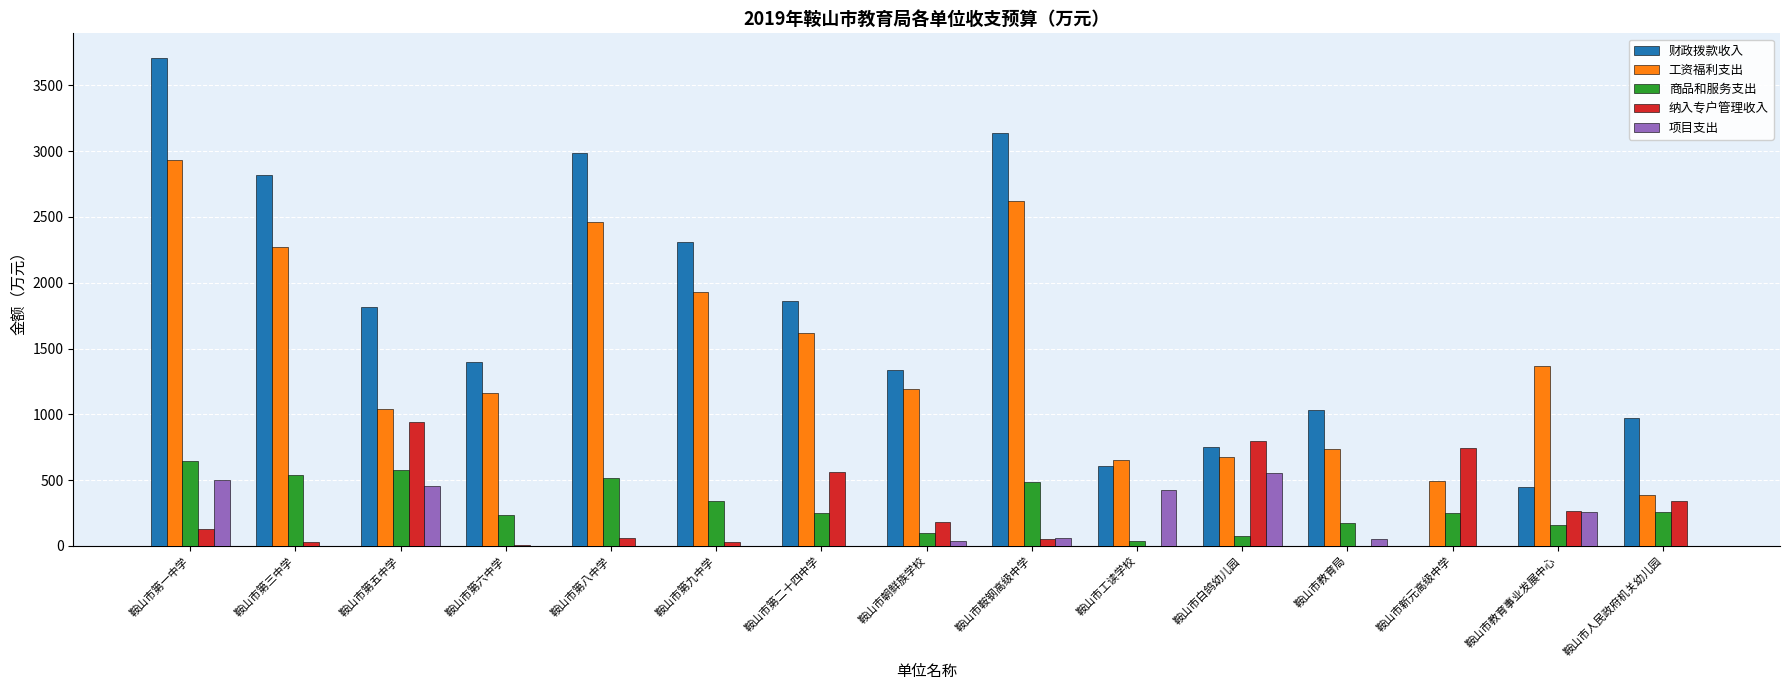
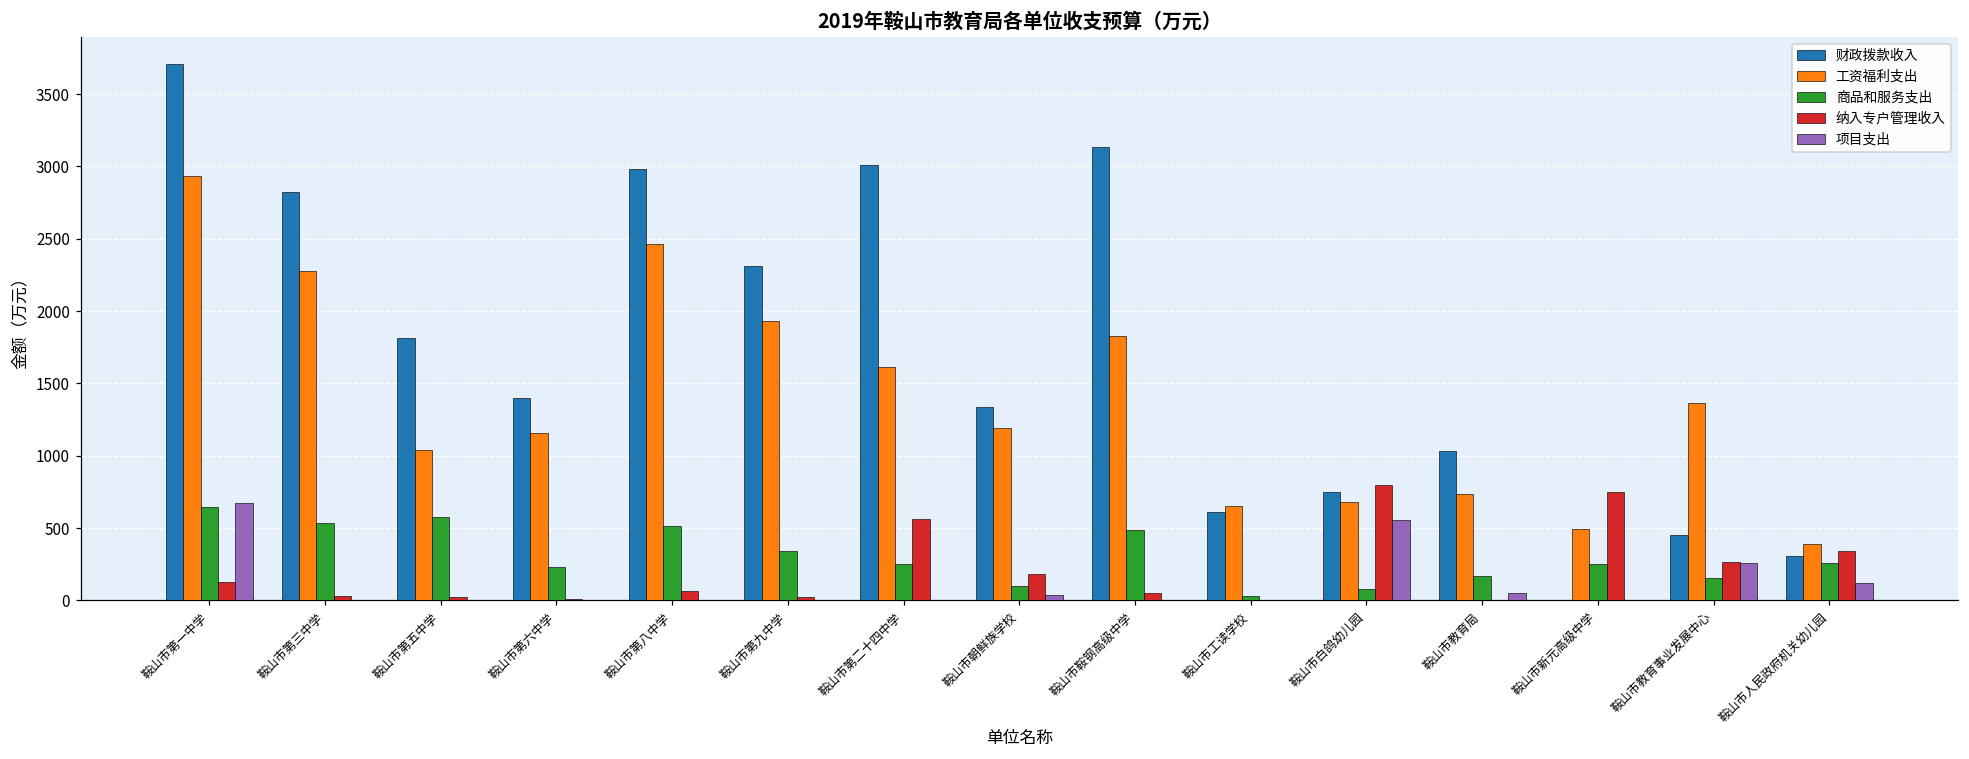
  {
    "财政拨款收入": {
      "鞍山市第一中学": 3710,
      "鞍山市第三中学": 2820,
      "鞍山市第五中学": 1810,
      "鞍山市第六中学": 1400,
      "鞍山市第八中学": 2980,
      "鞍山市第九中学": 2310,
-     "鞍山市第二十四中学": 1860,
+     "鞍山市第二十四中学": 3010,
      "鞍山市朝鲜族学校": 1330,
      "鞍山市鞍钢高级中学": 3130,
      "鞍山市工读学校": 610,
      "鞍山市白鸽幼儿园": 750,
      "鞍山市教育局": 1030,
      "鞍山市新元高级中学": 0,
      "鞍山市教育事业发展中心": 450,
-     "鞍山市人民政府机关幼儿园": 970
+     "鞍山市人民政府机关幼儿园": 310
    },
    "工资福利支出": {
      "鞍山市第一中学": 2940,
      "鞍山市第三中学": 2270,
      "鞍山市第五中学": 1040,
      "鞍山市第六中学": 1160,
      "鞍山市第八中学": 2460,
      "鞍山市第九中学": 1930,
      "鞍山市第二十四中学": 1620,
      "鞍山市朝鲜族学校": 1190,
-     "鞍山市鞍钢高级中学": 2620,
+     "鞍山市鞍钢高级中学": 1830,
      "鞍山市工读学校": 650,
      "鞍山市白鸽幼儿园": 680,
      "鞍山市教育局": 740,
      "鞍山市新元高级中学": 490,
      "鞍山市教育事业发展中心": 1370,
      "鞍山市人民政府机关幼儿园": 390
    },
    "商品和服务支出": {
      "鞍山市第一中学": 650,
      "鞍山市第三中学": 540,
      "鞍山市第五中学": 580,
      "鞍山市第六中学": 230,
      "鞍山市第八中学": 520,
      "鞍山市第九中学": 340,
      "鞍山市第二十四中学": 250,
      "鞍山市朝鲜族学校": 100,
      "鞍山市鞍钢高级中学": 490,
      "鞍山市工读学校": 30,
      "鞍山市白鸽幼儿园": 80,
      "鞍山市教育局": 170,
      "鞍山市新元高级中学": 250,
      "鞍山市教育事业发展中心": 160,
      "鞍山市人民政府机关幼儿园": 260
    },
    "纳入专户管理收入": {
      "鞍山市第一中学": 130,
      "鞍山市第三中学": 30,
-     "鞍山市第五中学": 940,
+     "鞍山市第五中学": 30,
      "鞍山市第八中学": 60,
      "鞍山市第九中学": 30,
      "鞍山市第二十四中学": 560,
      "鞍山市朝鲜族学校": 180,
      "鞍山市鞍钢高级中学": 50,
      "鞍山市工读学校": 0,
      "鞍山市白鸽幼儿园": 800,
      "鞍山市教育局": 0,
      "鞍山市新元高级中学": 750,
      "鞍山市教育事业发展中心": 270,
      "鞍山市人民政府机关幼儿园": 340
    },
    "项目支出": {
-     "鞍山市第一中学": 500,
+     "鞍山市第一中学": 670,
      "鞍山市第三中学": 0,
-     "鞍山市第五中学": 460,
+     "鞍山市第五中学": 0,
      "鞍山市第六中学": 0,
      "鞍山市第八中学": 0,
      "鞍山市第九中学": 0,
      "鞍山市第二十四中学": 0,
      "鞍山市朝鲜族学校": 40,
-     "鞍山市鞍钢高级中学": 60,
-     "鞍山市工读学校": 420,
+     "鞍山市鞍钢高级中学": 0,
+     "鞍山市工读学校": 0,
      "鞍山市白鸽幼儿园": 560,
      "鞍山市教育局": 50,
      "鞍山市新元高级中学": 0,
      "鞍山市教育事业发展中心": 260,
-     "鞍山市人民政府机关幼儿园": 0
+     "鞍山市人民政府机关幼儿园": 120
    }
  }
